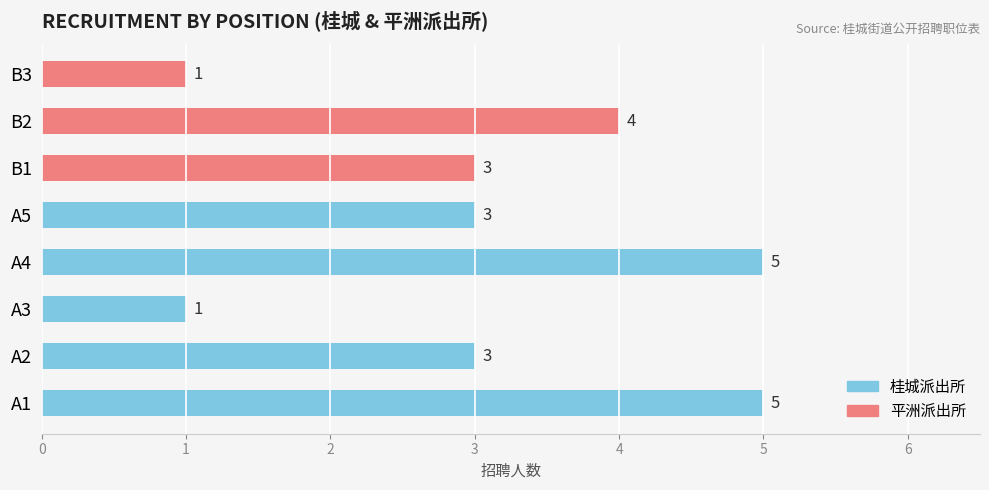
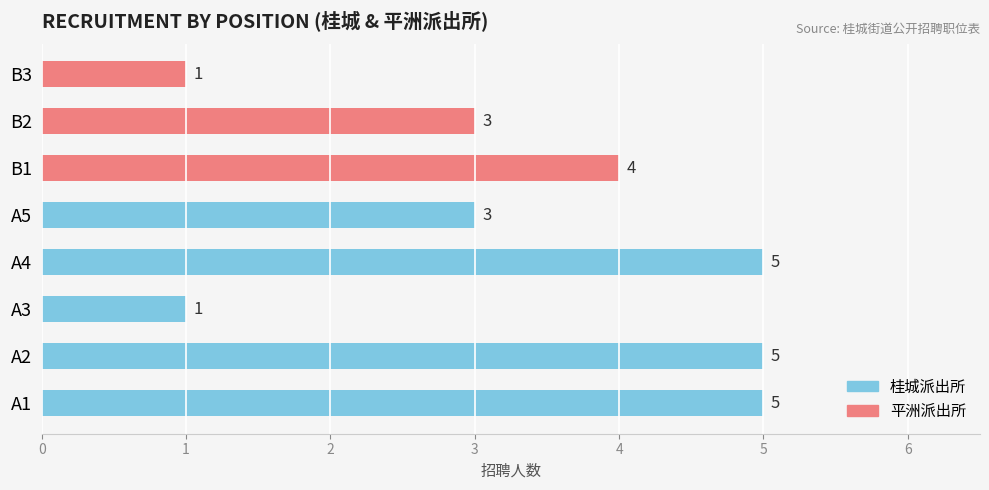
  {
    "B3": 1,
-   "B2": 4,
-   "B1": 3,
+   "B2": 3,
+   "B1": 4,
    "A5": 3,
    "A4": 5,
    "A3": 1,
-   "A2": 3,
+   "A2": 5,
    "A1": 5
  }
